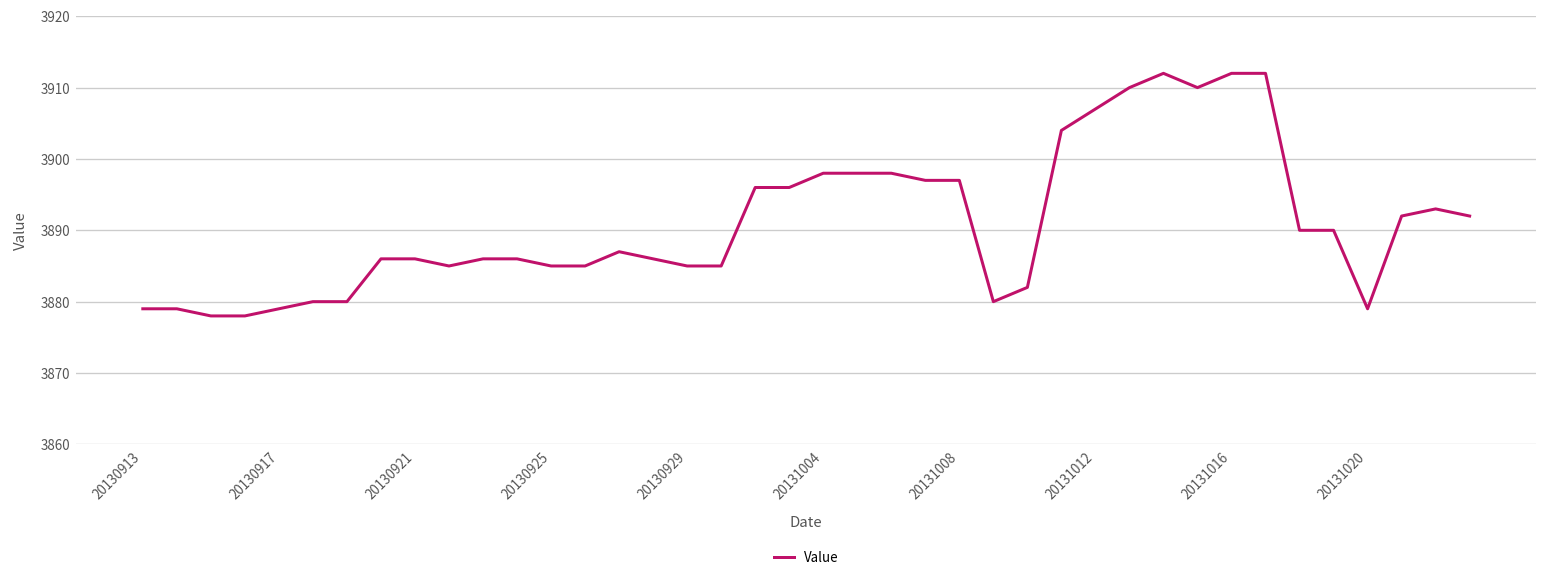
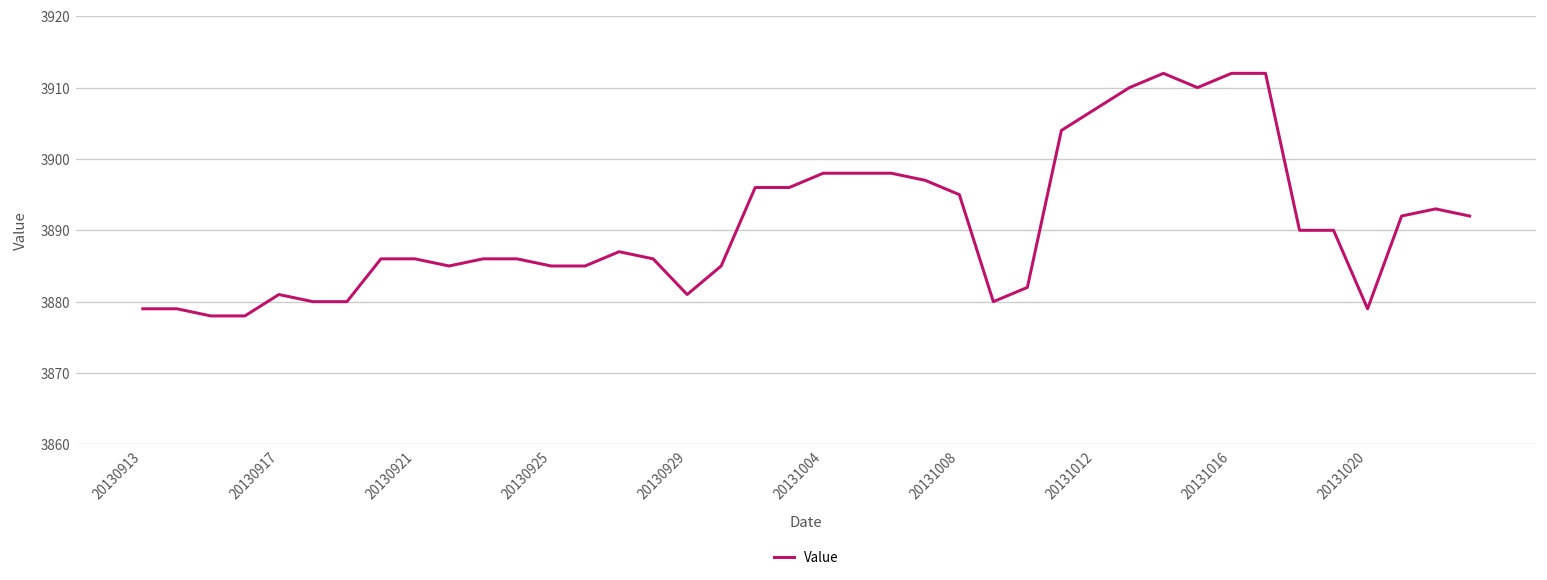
  {
    "20130913": 3879,
-   "20130917": 3879,
+   "20130917": 3881,
    "20130925": 3885,
-   "20130929": 3885,
-   "20131008": 3897,
+   "20130929": 3881,
+   "20131008": 3895,
    "20131012": 3907,
    "20131016": 3912,
    "20131020": 3879
  }
